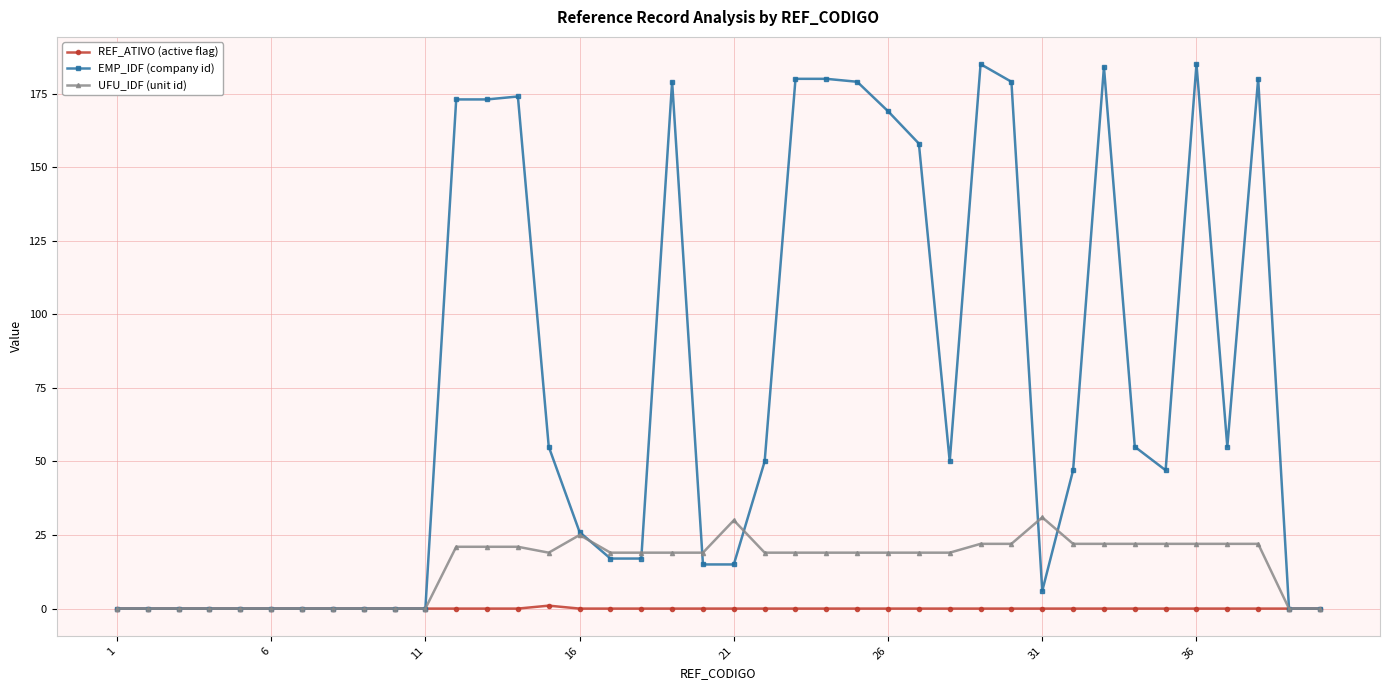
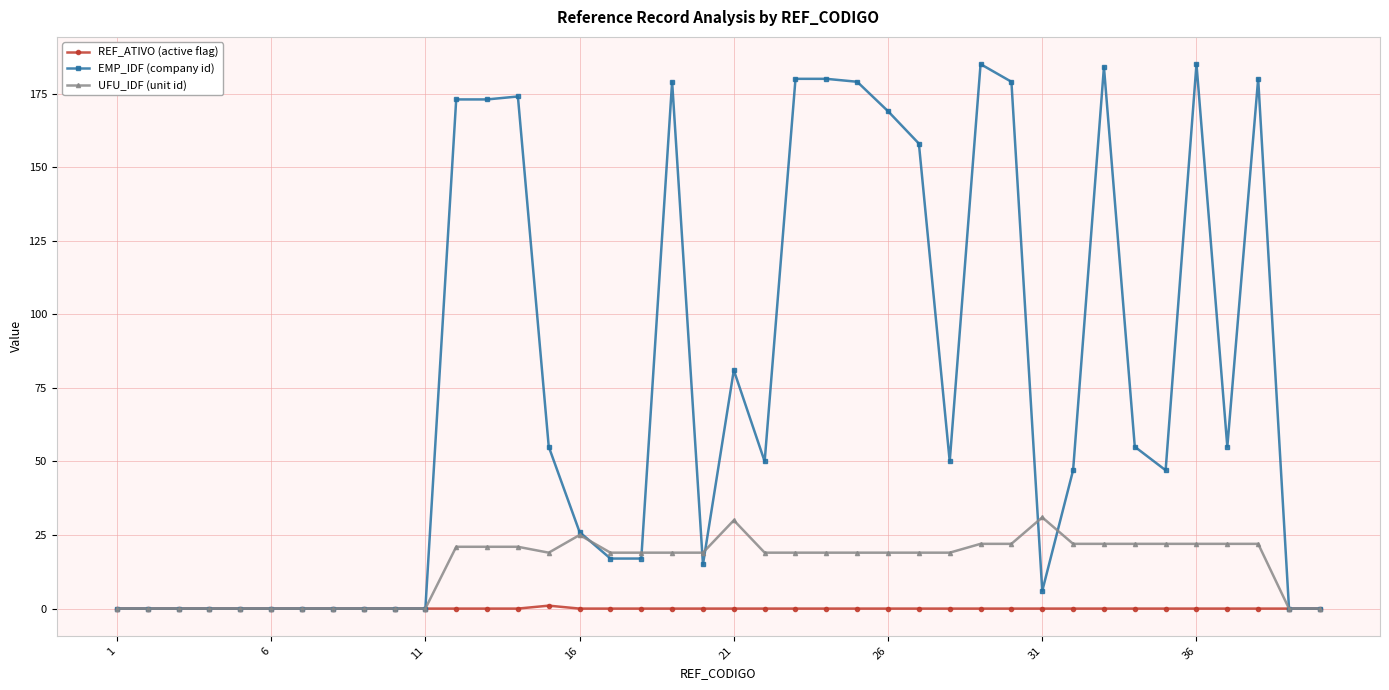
  {
    "REF_ATIVO (active flag)": {
      "16": 0,
      "21": 0,
      "26": 0,
      "31": 0,
      "36": 0
    },
    "EMP_IDF (company id)": {
      "16": 26,
-     "21": 15,
+     "21": 81,
      "26": 169,
      "31": 6,
      "36": 185
    },
    "UFU_IDF (unit id)": {
      "16": 25,
      "21": 30,
      "26": 19,
      "31": 31,
      "36": 22
    }
  }
